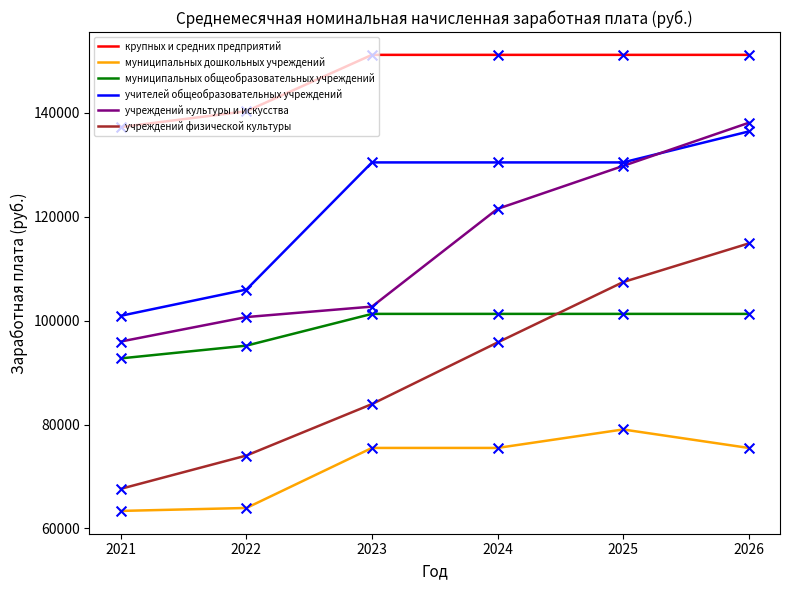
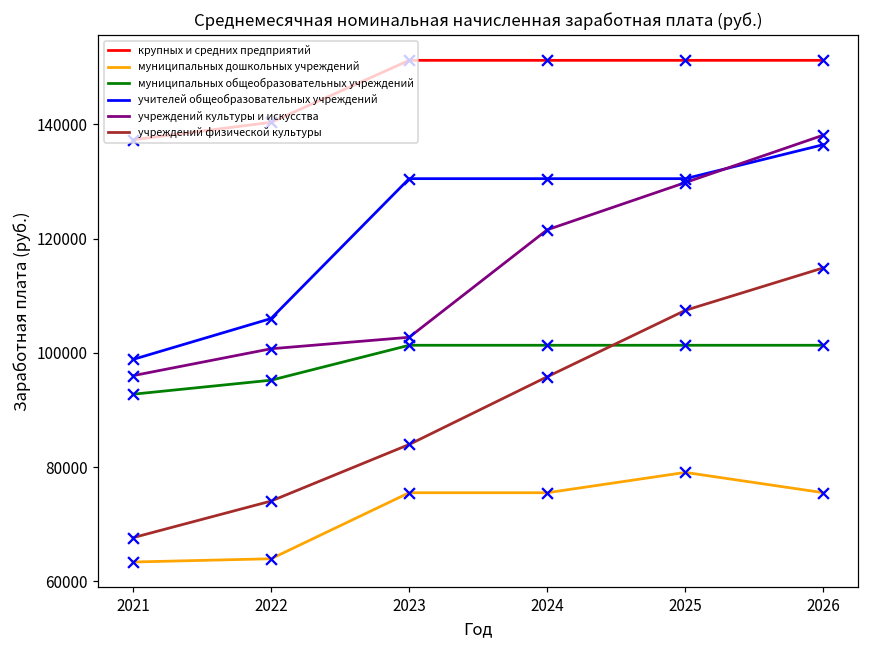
  {
    "крупных и средних предприятий": {
      "2024": 151000,
      "2025": 151000,
      "2026": 151000
    },
    "муниципальных дошкольных учреждений": {
      "2021": 63000,
      "2022": 64000,
      "2023": 76000,
      "2024": 76000,
      "2025": 79000,
      "2026": 76000
    },
    "муниципальных общеобразовательных учреждений": {
      "2021": 93000,
      "2022": 95000,
      "2023": 101000,
      "2024": 101000,
      "2025": 101000,
      "2026": 101000
    },
    "учителей общеобразовательных учреждений": {
-     "2021": 101000,
+     "2021": 99000,
      "2022": 106000,
      "2023": 130000,
      "2024": 130000,
      "2025": 130000,
      "2026": 136000
    },
    "учреждений культуры и искусства": {
      "2021": 96000,
      "2022": 101000,
      "2023": 103000,
      "2024": 122000,
      "2025": 130000,
      "2026": 138000
    },
    "учреждений физической культуры": {
      "2021": 68000,
      "2022": 74000,
      "2023": 84000,
      "2024": 96000,
      "2025": 107000,
      "2026": 115000
    }
  }
